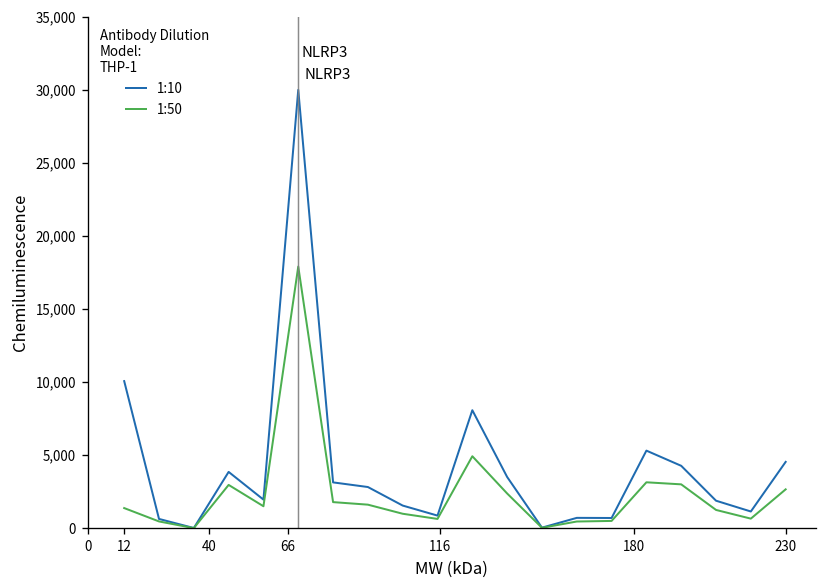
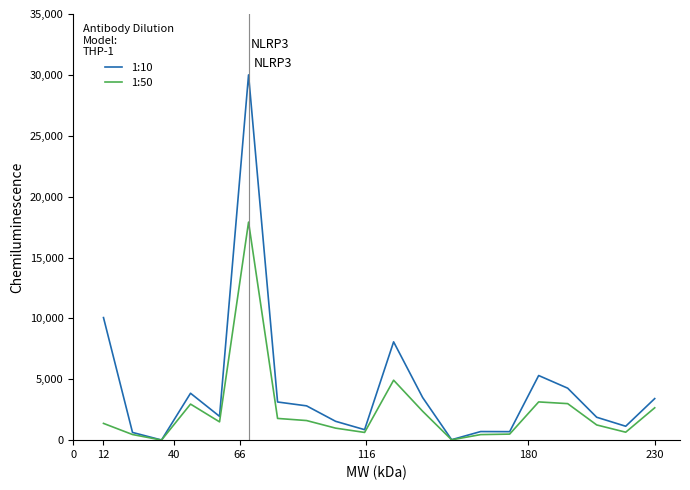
  {
    "1:10": {
      "12": "10,100",
-     "230": "4,500"
+     "230": "3,400"
    },
    "1:50": {
      "12": "1,400",
      "230": "2,700"
    }
  }
